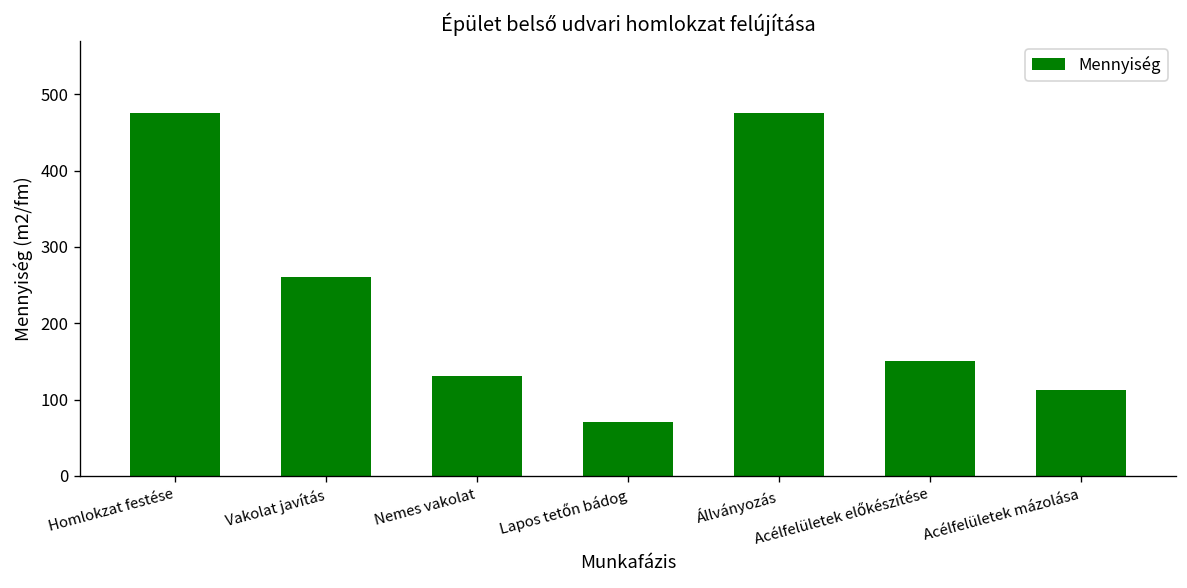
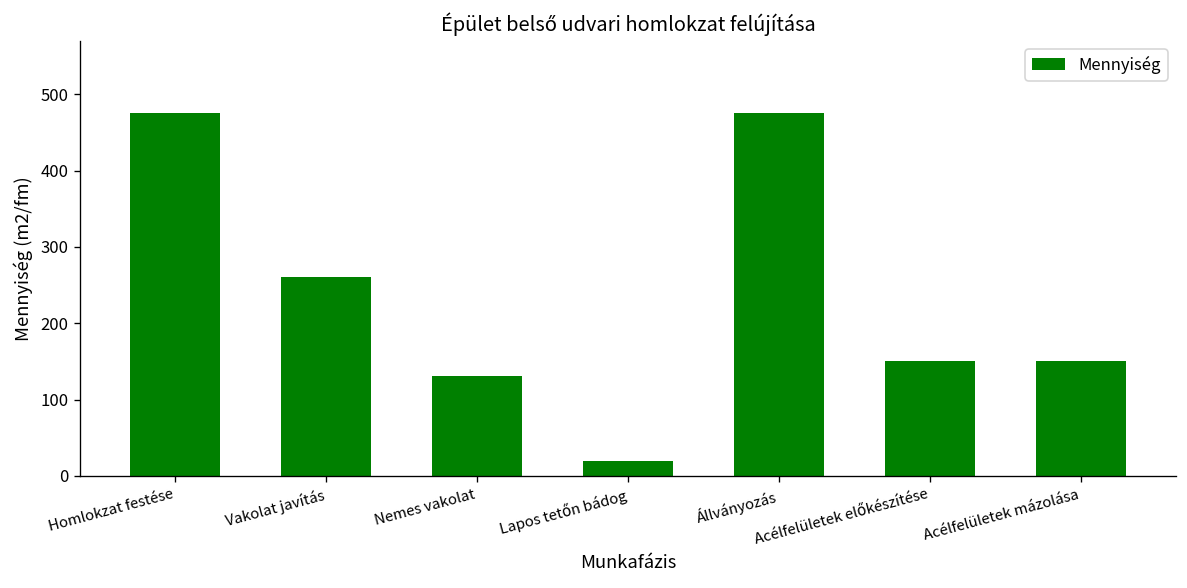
  {
    "Homlokzat festése": 480,
    "Vakolat javítás": 260,
    "Nemes vakolat": 130,
-   "Lapos tetőn bádog": 70,
+   "Lapos tetőn bádog": 20,
    "Állványozás": 480,
    "Acélfelületek előkészítése": 150,
-   "Acélfelületek mázolása": 110
+   "Acélfelületek mázolása": 150
  }
